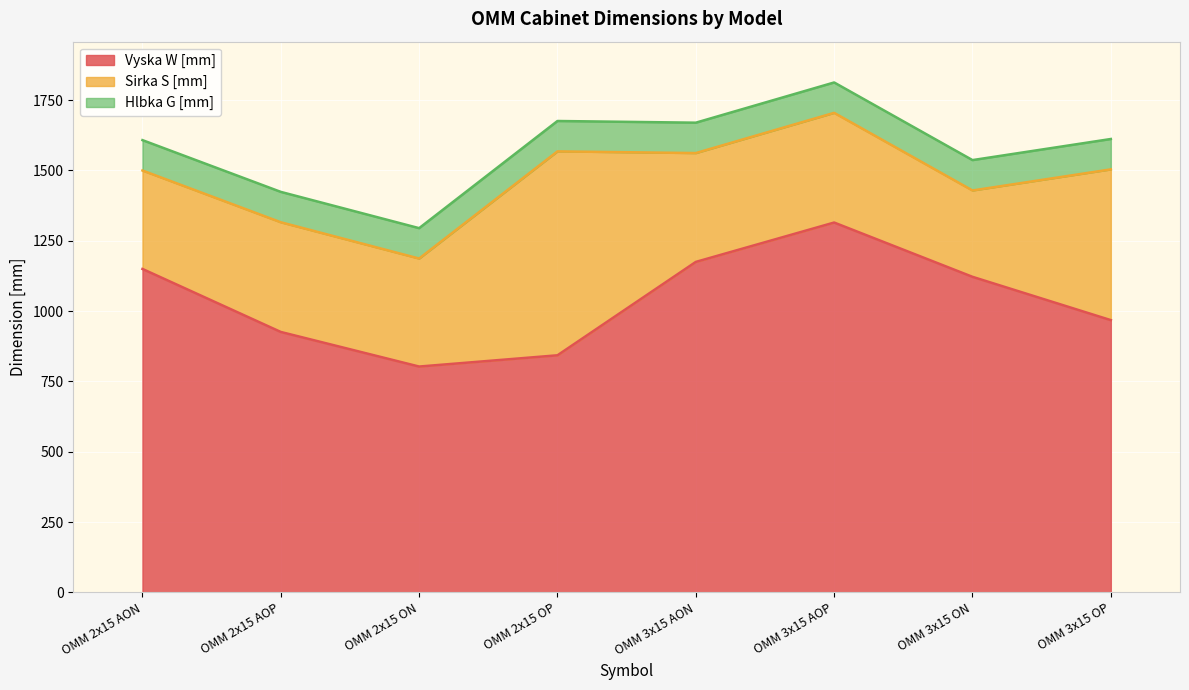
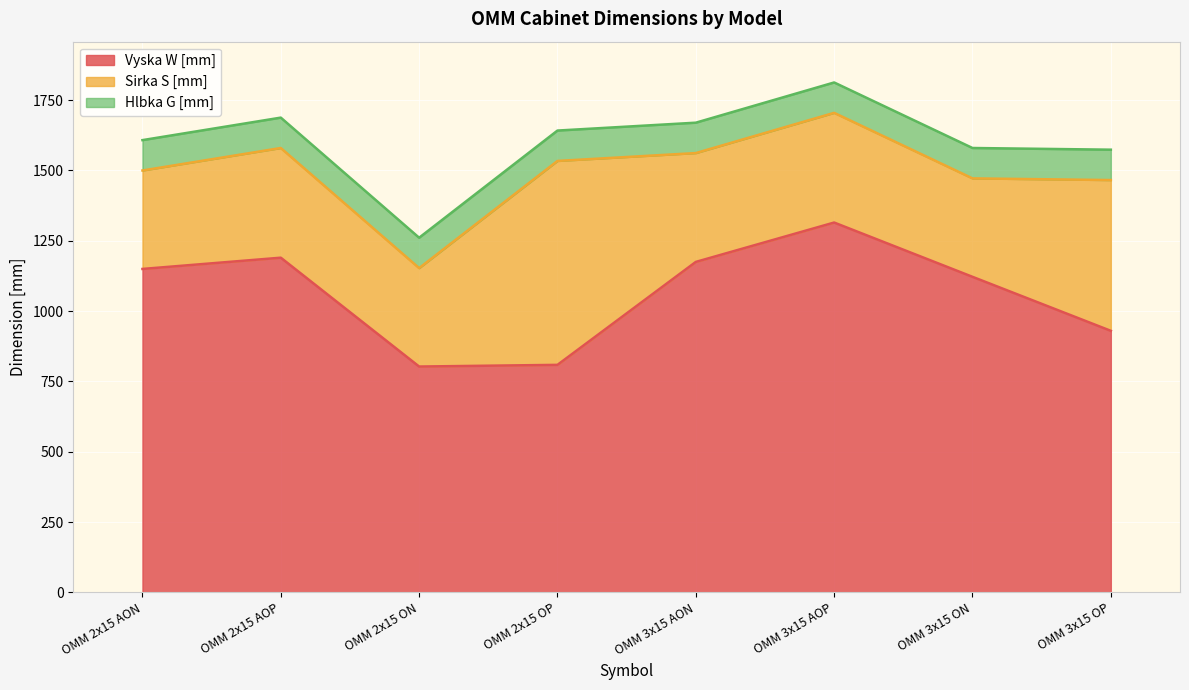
  {
    "Vyska W [mm]": {
      "OMM 2x15 AON": 1150,
-     "OMM 2x15 AOP": 930,
+     "OMM 2x15 AOP": 1190,
      "OMM 2x15 ON": 800,
-     "OMM 2x15 OP": 840,
+     "OMM 2x15 OP": 810,
      "OMM 3x15 AON": 1180,
      "OMM 3x15 AOP": 1320,
      "OMM 3x15 ON": 1120,
-     "OMM 3x15 OP": 970
+     "OMM 3x15 OP": 930
    },
    "Sirka S [mm]": {
      "OMM 2x15 AON": 350,
      "OMM 2x15 AOP": 390,
-     "OMM 2x15 ON": 380,
+     "OMM 2x15 ON": 350,
      "OMM 2x15 OP": 730,
      "OMM 3x15 AON": 390,
      "OMM 3x15 AOP": 390,
-     "OMM 3x15 ON": 310,
+     "OMM 3x15 ON": 350,
      "OMM 3x15 OP": 540
    },
    "Hlbka G [mm]": {
      "OMM 2x15 AON": 110,
      "OMM 2x15 AOP": 110,
      "OMM 2x15 ON": 110,
      "OMM 2x15 OP": 110,
      "OMM 3x15 AON": 110,
      "OMM 3x15 AOP": 110,
      "OMM 3x15 ON": 110,
      "OMM 3x15 OP": 110
    }
  }
